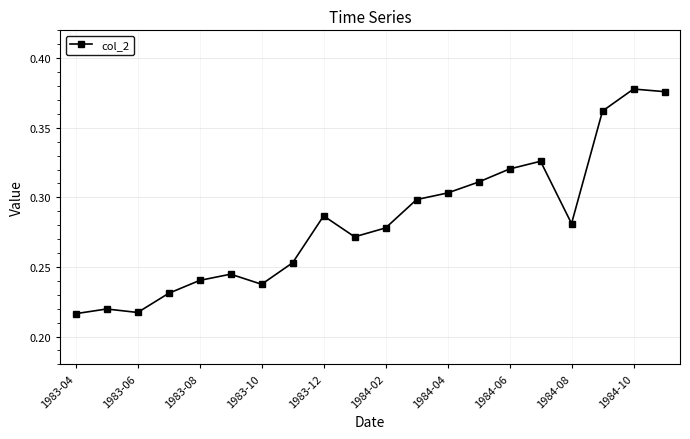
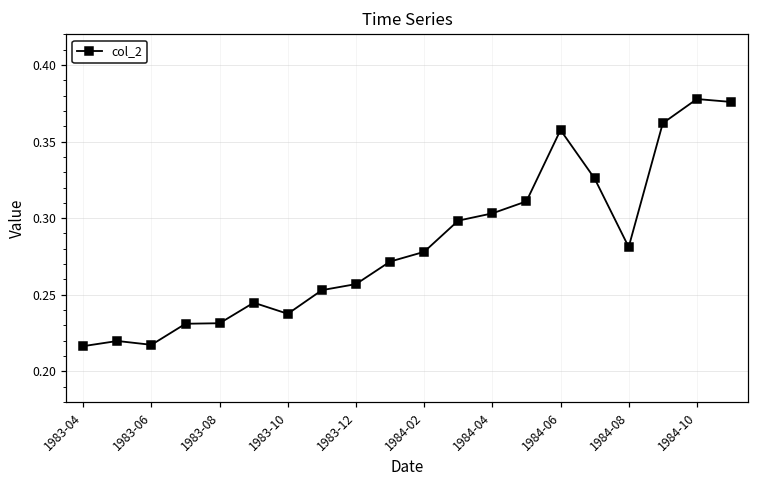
  {
    "1983-04": 0.216,
    "1983-06": 0.217,
-   "1983-08": 0.240,
+   "1983-08": 0.231,
    "1983-10": 0.238,
-   "1983-12": 0.287,
+   "1983-12": 0.257,
    "1984-02": 0.278,
    "1984-04": 0.303,
-   "1984-06": 0.320,
+   "1984-06": 0.358,
    "1984-08": 0.281,
    "1984-10": 0.378
  }
